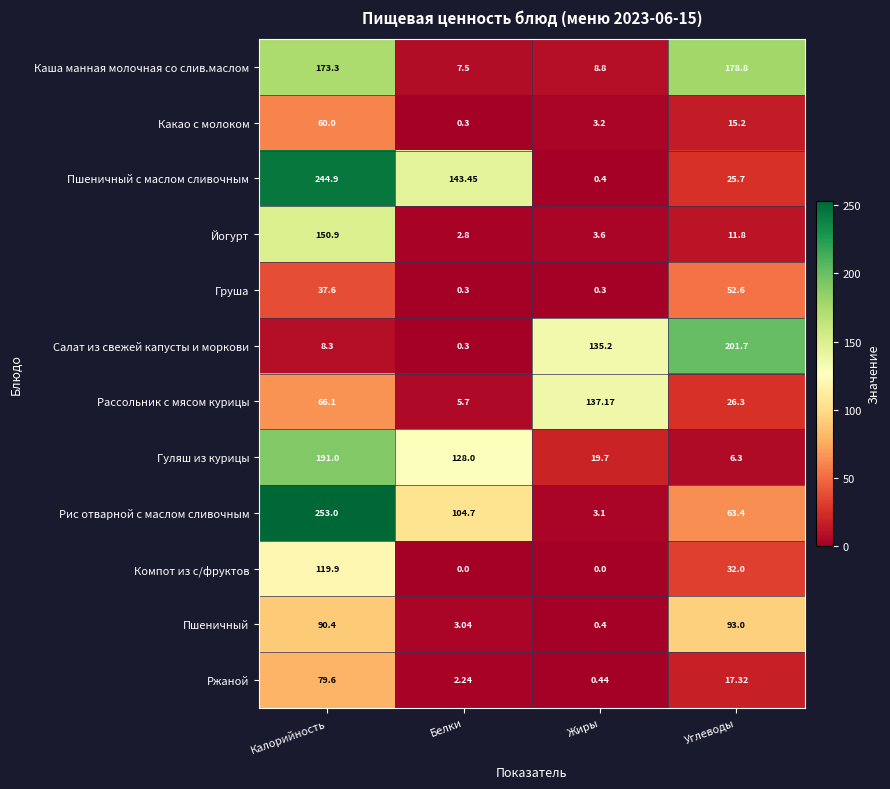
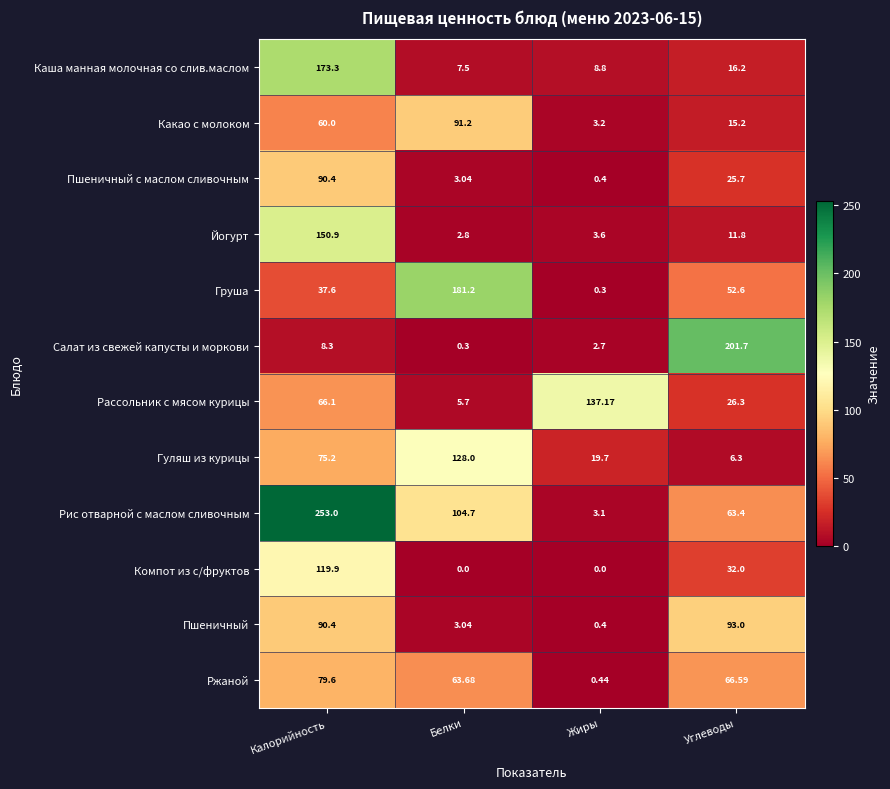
  {
    "Каша манная молочная со слив.маслом": {
      "Калорийность": 173.3,
      "Белки": 7.5,
      "Жиры": 8.8,
-     "Углеводы": 178.8
+     "Углеводы": 16.2
    },
    "Какао с молоком": {
      "Калорийность": 60.0,
-     "Белки": 0.3,
+     "Белки": 91.2,
      "Жиры": 3.2,
      "Углеводы": 15.2
    },
    "Пшеничный с маслом сливочным": {
-     "Калорийность": 244.9,
-     "Белки": 143.45,
+     "Калорийность": 90.4,
+     "Белки": 3.04,
      "Жиры": 0.4,
      "Углеводы": 25.7
    },
    "Йогурт": {
      "Калорийность": 150.9,
      "Белки": 2.8,
      "Жиры": 3.6,
      "Углеводы": 11.8
    },
    "Груша": {
      "Калорийность": 37.6,
-     "Белки": 0.3,
+     "Белки": 181.2,
      "Жиры": 0.3,
      "Углеводы": 52.6
    },
    "Салат из свежей капусты и моркови": {
      "Калорийность": 8.3,
      "Белки": 0.3,
-     "Жиры": 135.2,
+     "Жиры": 2.7,
      "Углеводы": 201.7
    },
    "Рассольник с мясом курицы": {
      "Калорийность": 66.1,
      "Белки": 5.7,
      "Жиры": 137.17,
      "Углеводы": 26.3
    },
    "Гуляш из курицы": {
-     "Калорийность": 191.0,
+     "Калорийность": 75.2,
      "Белки": 128.0,
      "Жиры": 19.7,
      "Углеводы": 6.3
    },
    "Рис отварной с маслом сливочным": {
      "Калорийность": 253.0,
      "Белки": 104.7,
      "Жиры": 3.1,
      "Углеводы": 63.4
    },
    "Компот из с/фруктов": {
      "Калорийность": 119.9,
      "Белки": 0.0,
      "Жиры": 0.0,
      "Углеводы": 32.0
    },
    "Пшеничный": {
      "Калорийность": 90.4,
      "Белки": 3.04,
      "Жиры": 0.4,
      "Углеводы": 93.0
    },
    "Ржаной": {
      "Калорийность": 79.6,
-     "Белки": 2.24,
+     "Белки": 63.68,
      "Жиры": 0.44,
-     "Углеводы": 17.32
+     "Углеводы": 66.59
    }
  }
